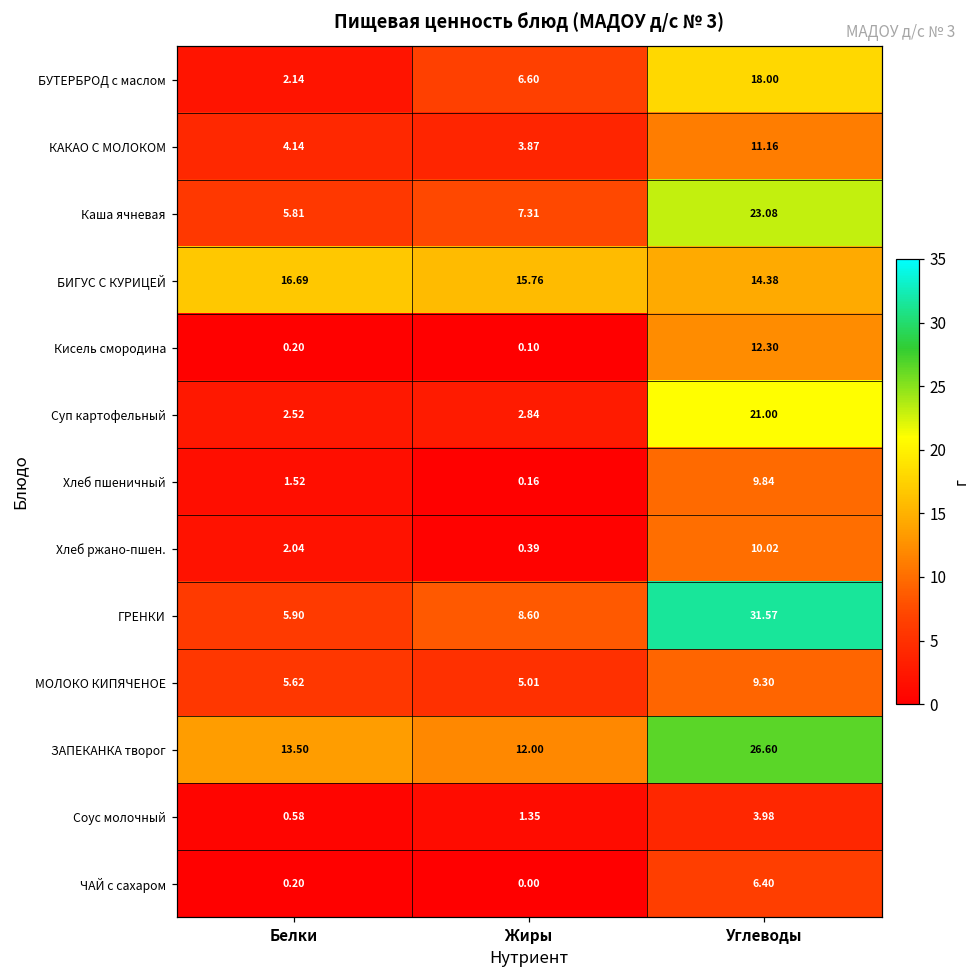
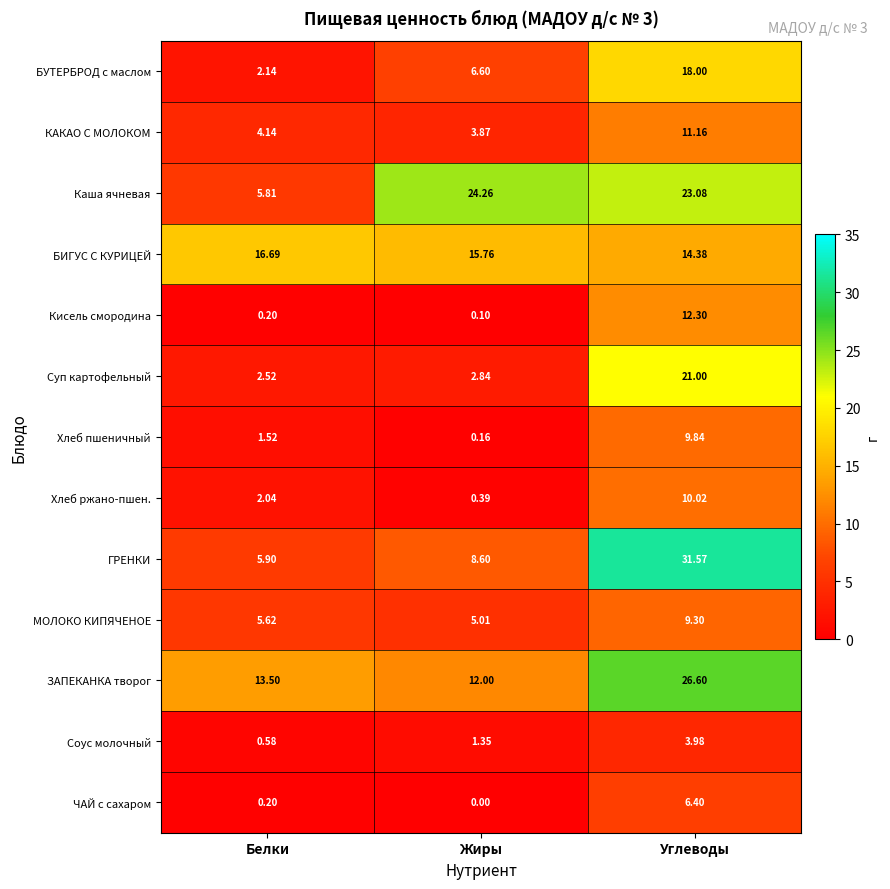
  {
    "БУТЕРБРОД с маслом": {
      "Белки": 2.14,
      "Жиры": 6.60,
      "Углеводы": 18.00
    },
    "КАКАО С МОЛОКОМ": {
      "Белки": 4.14,
      "Жиры": 3.87,
      "Углеводы": 11.16
    },
    "Каша ячневая": {
      "Белки": 5.81,
-     "Жиры": 7.31,
+     "Жиры": 24.26,
      "Углеводы": 23.08
    },
    "БИГУС С КУРИЦЕЙ": {
      "Белки": 16.69,
      "Жиры": 15.76,
      "Углеводы": 14.38
    },
    "Кисель смородина": {
      "Белки": 0.20,
      "Жиры": 0.10,
      "Углеводы": 12.30
    },
    "Суп картофельный": {
      "Белки": 2.52,
      "Жиры": 2.84,
      "Углеводы": 21.00
    },
    "Хлеб пшеничный": {
      "Белки": 1.52,
      "Жиры": 0.16,
      "Углеводы": 9.84
    },
    "Хлеб ржано-пшен.": {
      "Белки": 2.04,
      "Жиры": 0.39,
      "Углеводы": 10.02
    },
    "ГРЕНКИ": {
      "Белки": 5.90,
      "Жиры": 8.60,
      "Углеводы": 31.57
    },
    "МОЛОКО КИПЯЧЕНОЕ": {
      "Белки": 5.62,
      "Жиры": 5.01,
      "Углеводы": 9.30
    },
    "ЗАПЕКАНКА творог": {
      "Белки": 13.50,
      "Жиры": 12.00,
      "Углеводы": 26.60
    },
    "Соус молочный": {
      "Белки": 0.58,
      "Жиры": 1.35,
      "Углеводы": 3.98
    },
    "ЧАЙ с сахаром": {
      "Белки": 0.20,
      "Жиры": 0.00,
      "Углеводы": 6.40
    }
  }
